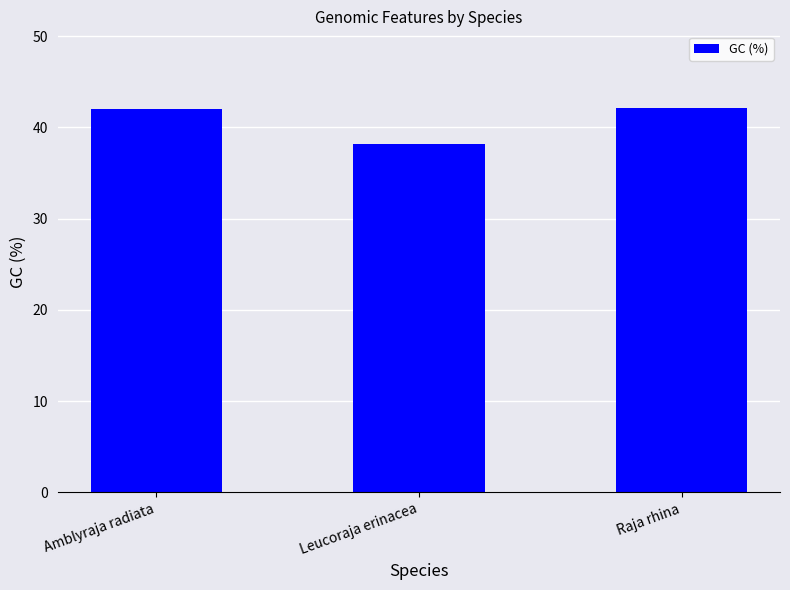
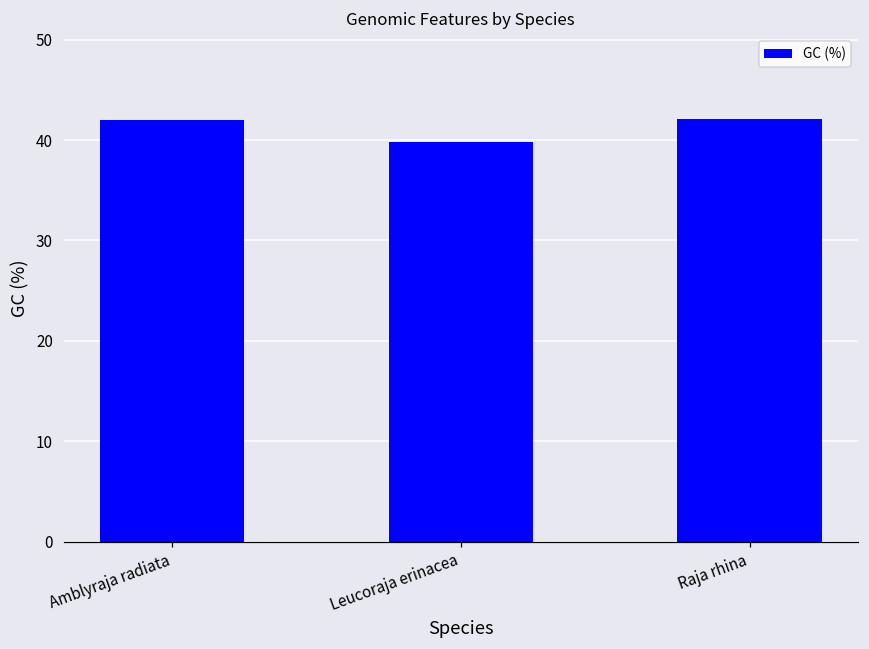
  {
    "Amblyraja radiata": 42,
-   "Leucoraja erinacea": 38,
+   "Leucoraja erinacea": 40,
    "Raja rhina": 42
  }
